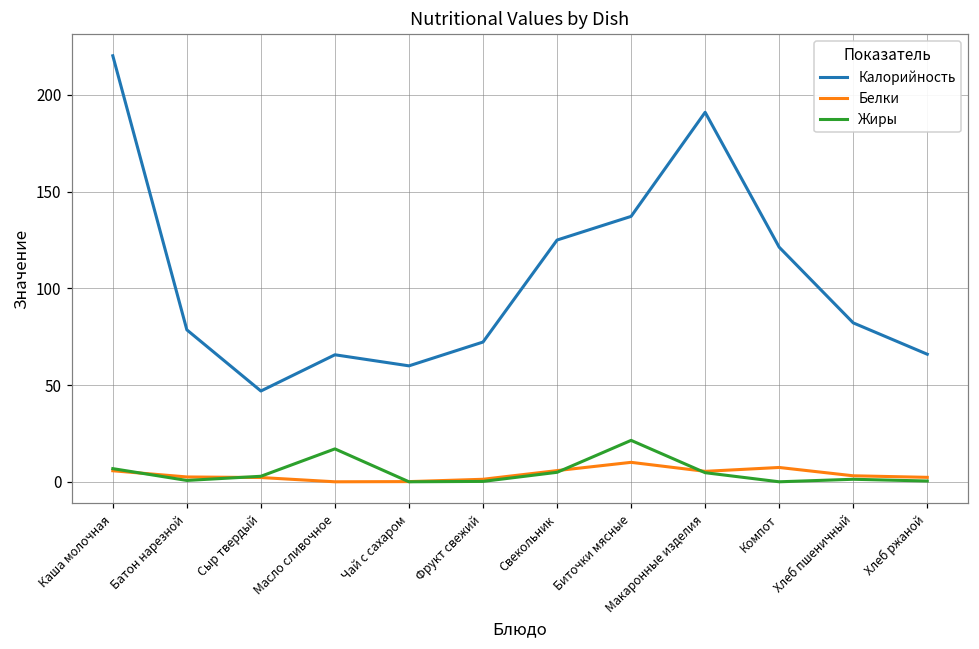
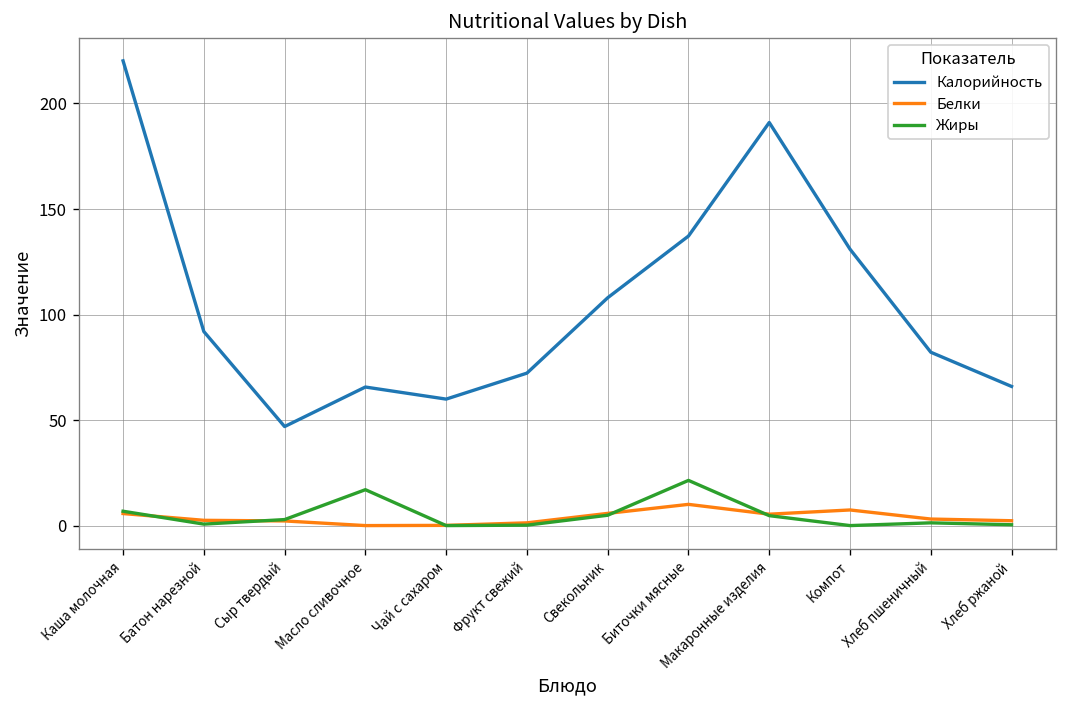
  {
    "Калорийность": {
      "Каша молочная": 220,
-     "Батон нарезной": 79,
+     "Батон нарезной": 92,
      "Сыр твердый": 47,
      "Масло сливочное": 66,
      "Чай с сахаром": 60,
      "Фрукт свежий": 72,
-     "Свекольник": 125,
+     "Свекольник": 108,
      "Биточки мясные": 137,
      "Макаронные изделия": 191,
-     "Компот": 121,
+     "Компот": 131,
      "Хлеб пшеничный": 82,
      "Хлеб ржаной": 66
    },
    "Белки": {
      "Батон нарезной": 3,
      "Масло сливочное": 0,
      "Биточки мясные": 10,
      "Компот": 8,
      "Хлеб пшеничный": 3,
      "Хлеб ржаной": 2
    },
    "Жиры": {
      "Батон нарезной": 1,
      "Масло сливочное": 17,
      "Биточки мясные": 22,
      "Компот": 0,
      "Хлеб пшеничный": 1,
      "Хлеб ржаной": 1
    }
  }
